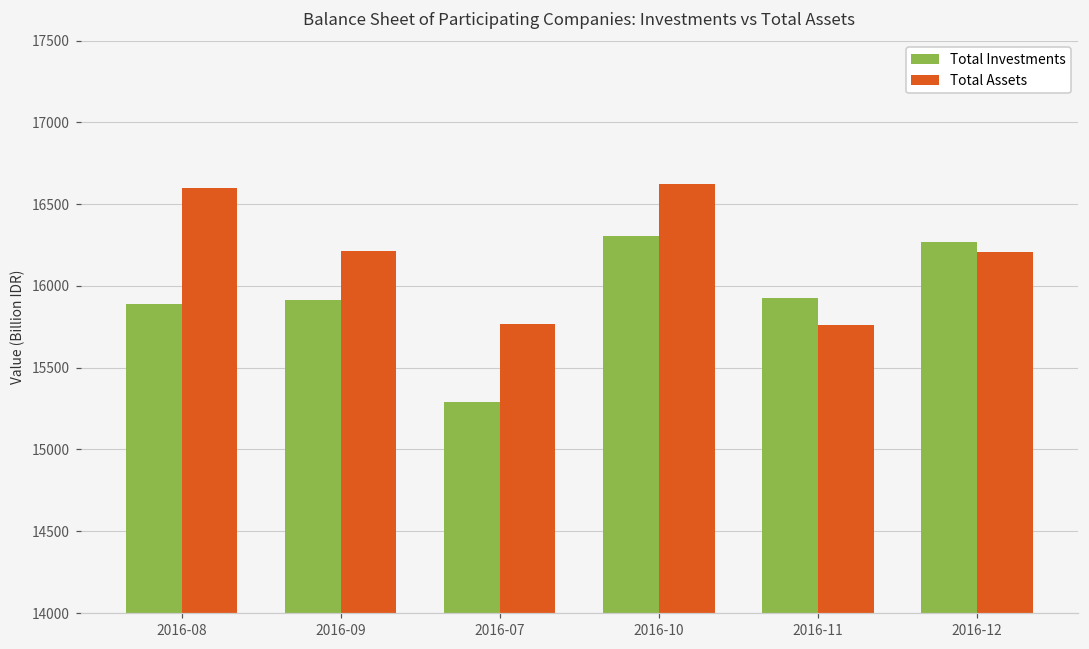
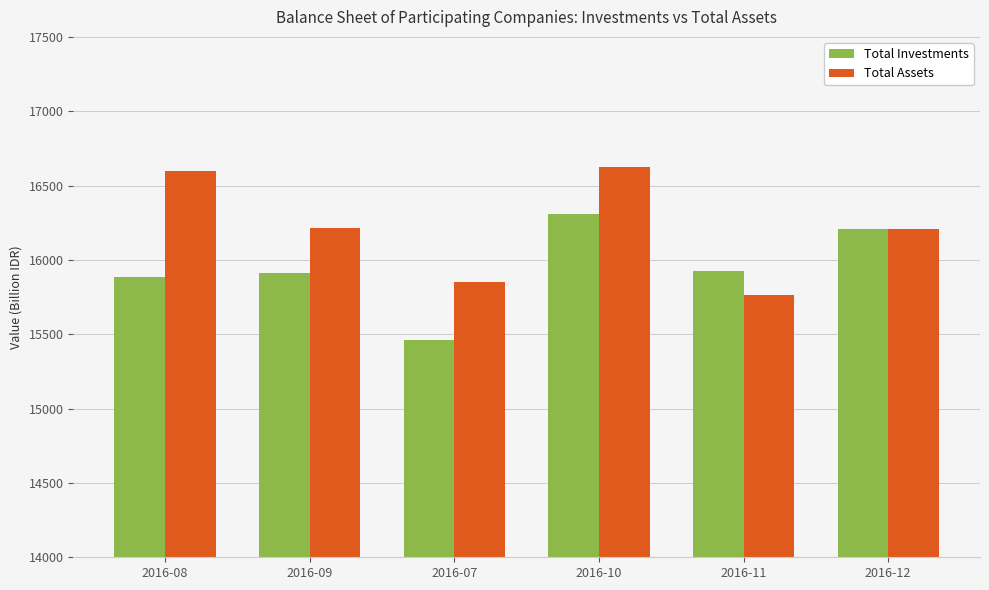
  {
    "Total Investments": {
      "2016-08": 15890,
      "2016-09": 15910,
-     "2016-07": 15290,
+     "2016-07": 15460,
      "2016-10": 16310,
      "2016-11": 15930,
-     "2016-12": 16270
+     "2016-12": 16210
    },
    "Total Assets": {
      "2016-08": 16600,
      "2016-09": 16210,
-     "2016-07": 15760,
+     "2016-07": 15850,
      "2016-10": 16620,
      "2016-11": 15760,
      "2016-12": 16210
    }
  }
